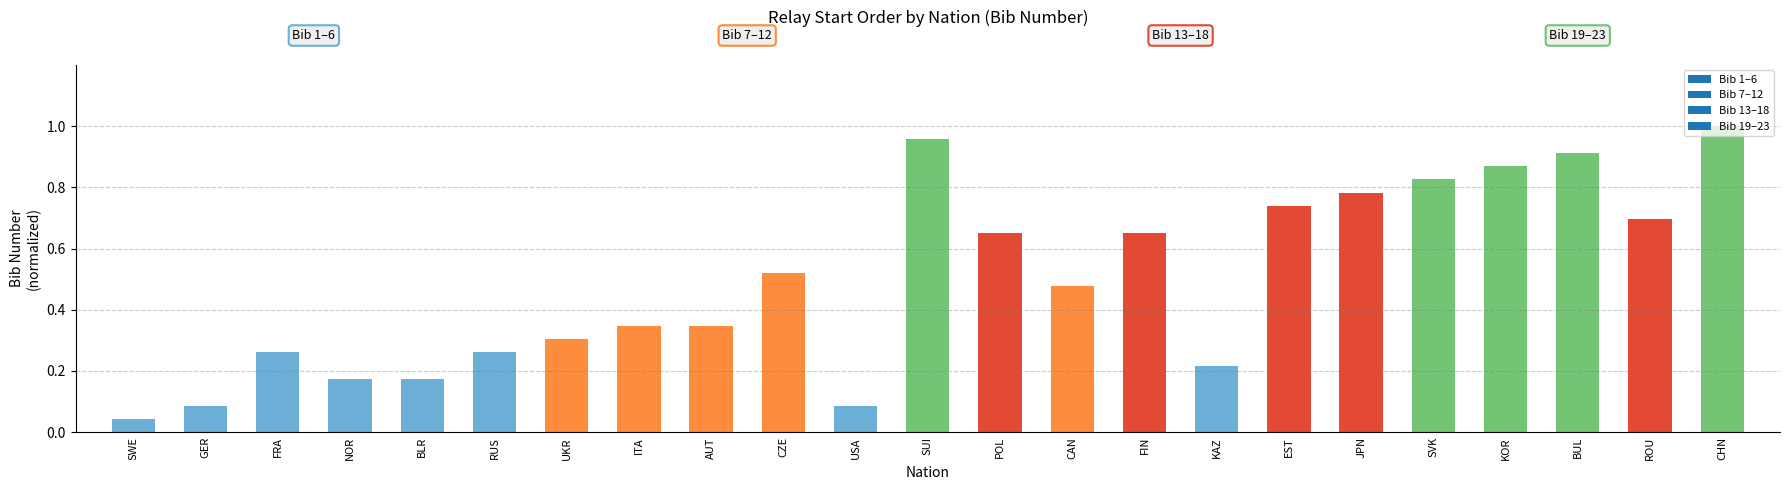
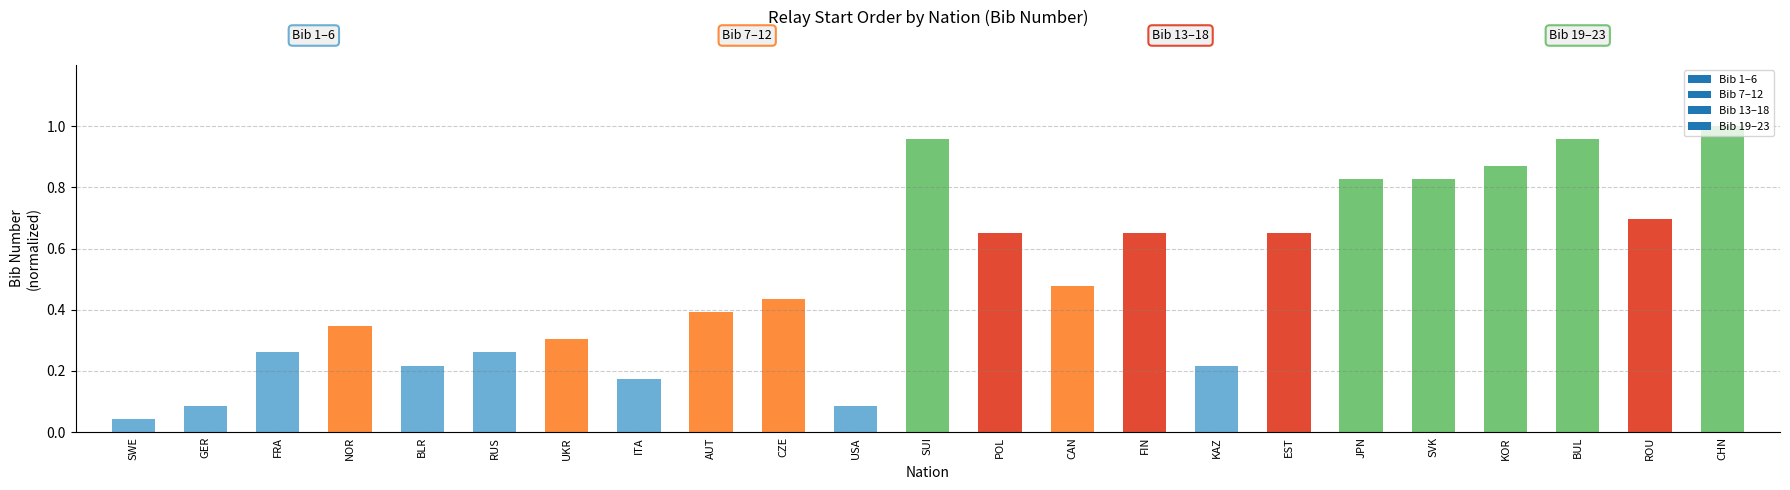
  {
    "SWE": 0.04,
    "GER": 0.09,
    "FRA": 0.26,
-   "NOR": 0.17,
-   "BLR": 0.17,
+   "NOR": 0.35,
+   "BLR": 0.22,
    "RUS": 0.26,
    "UKR": 0.30,
-   "ITA": 0.35,
-   "AUT": 0.35,
-   "CZE": 0.52,
+   "ITA": 0.17,
+   "AUT": 0.39,
+   "CZE": 0.43,
    "USA": 0.09,
    "SUI": 0.96,
    "POL": 0.65,
    "CAN": 0.48,
    "FIN": 0.65,
    "KAZ": 0.22,
-   "EST": 0.74,
-   "JPN": 0.78,
+   "EST": 0.65,
+   "JPN": 0.83,
    "SVK": 0.83,
    "KOR": 0.87,
-   "BUL": 0.91,
+   "BUL": 0.96,
    "ROU": 0.70
  }
